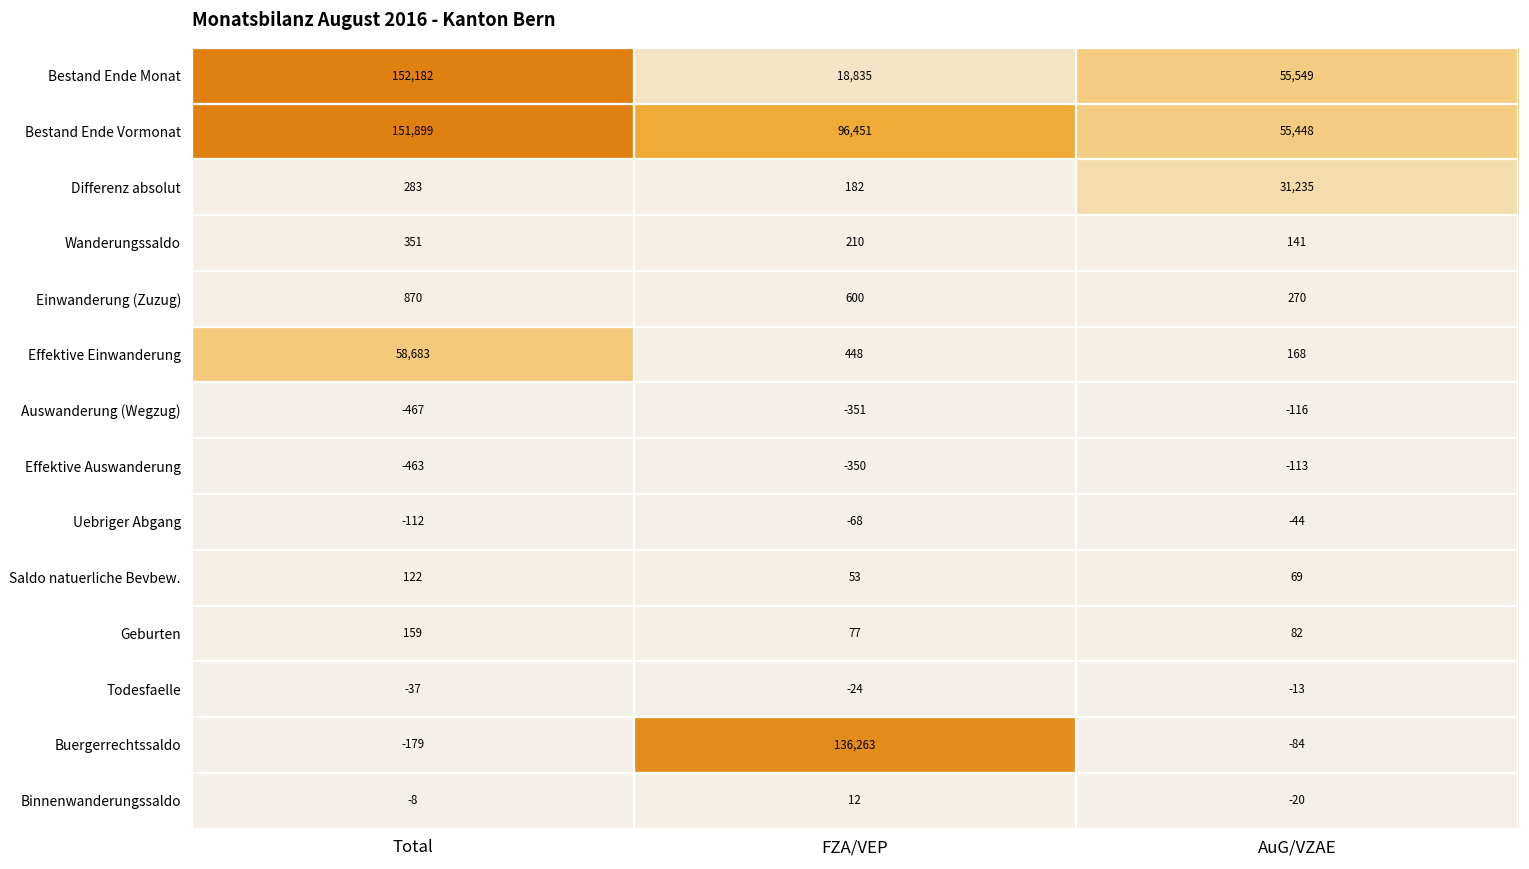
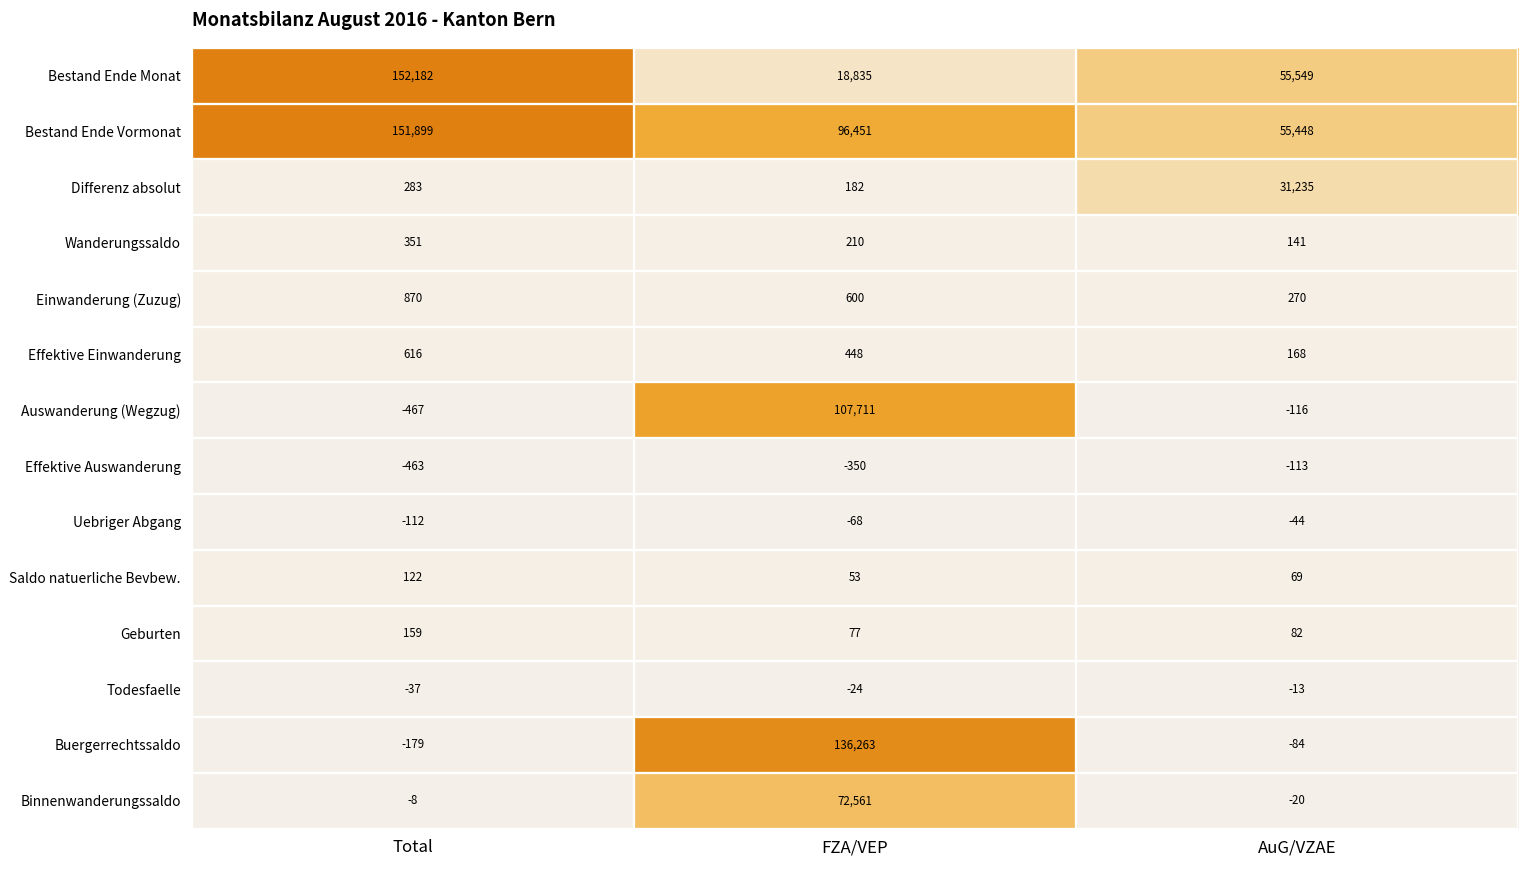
  {
    "Bestand Ende Monat": {
      "Total": "152,182",
      "FZA/VEP": "18,835",
      "AuG/VZAE": "55,549"
    },
    "Bestand Ende Vormonat": {
      "Total": "151,899",
      "FZA/VEP": "96,451",
      "AuG/VZAE": "55,448"
    },
    "Differenz absolut": {
      "Total": "283",
      "FZA/VEP": "182",
      "AuG/VZAE": "31,235"
    },
    "Wanderungssaldo": {
      "Total": "351",
      "FZA/VEP": "210",
      "AuG/VZAE": "141"
    },
    "Einwanderung (Zuzug)": {
      "Total": "870",
      "FZA/VEP": "600",
      "AuG/VZAE": "270"
    },
    "Effektive Einwanderung": {
-     "Total": "58,683",
+     "Total": "616",
      "FZA/VEP": "448",
      "AuG/VZAE": "168"
    },
    "Auswanderung (Wegzug)": {
      "Total": "-467",
-     "FZA/VEP": "-351",
+     "FZA/VEP": "107,711",
      "AuG/VZAE": "-116"
    },
    "Effektive Auswanderung": {
      "Total": "-463",
      "FZA/VEP": "-350",
      "AuG/VZAE": "-113"
    },
    "Uebriger Abgang": {
      "Total": "-112",
      "FZA/VEP": "-68",
      "AuG/VZAE": "-44"
    },
    "Saldo natuerliche Bevbew.": {
      "Total": "122",
      "FZA/VEP": "53",
      "AuG/VZAE": "69"
    },
    "Geburten": {
      "Total": "159",
      "FZA/VEP": "77",
      "AuG/VZAE": "82"
    },
    "Todesfaelle": {
      "Total": "-37",
      "FZA/VEP": "-24",
      "AuG/VZAE": "-13"
    },
    "Buergerrechtssaldo": {
      "Total": "-179",
      "FZA/VEP": "136,263",
      "AuG/VZAE": "-84"
    },
    "Binnenwanderungssaldo": {
      "Total": "-8",
-     "FZA/VEP": "12",
+     "FZA/VEP": "72,561",
      "AuG/VZAE": "-20"
    }
  }
